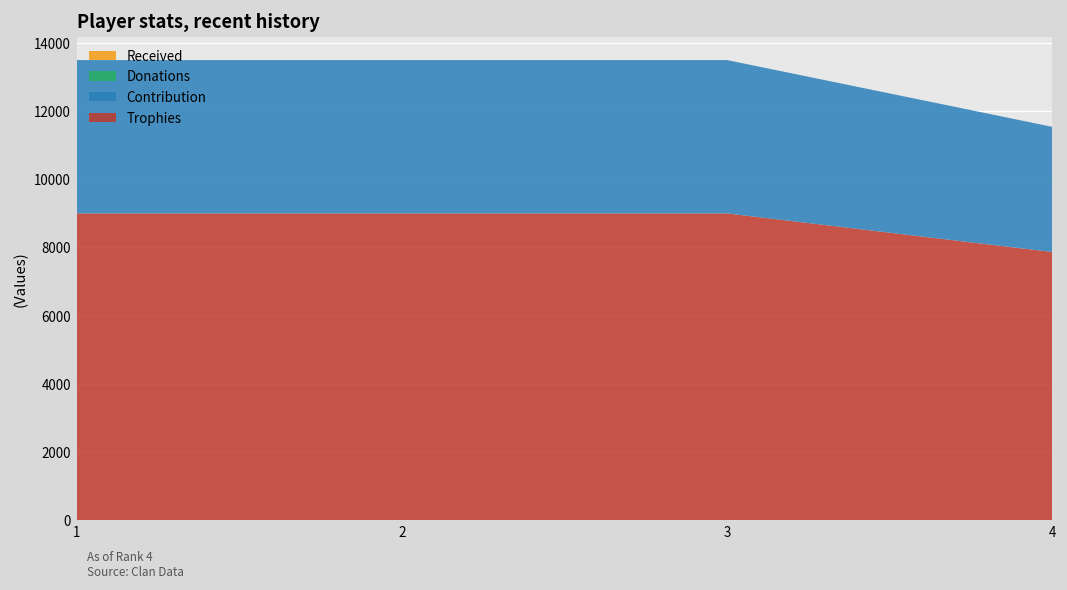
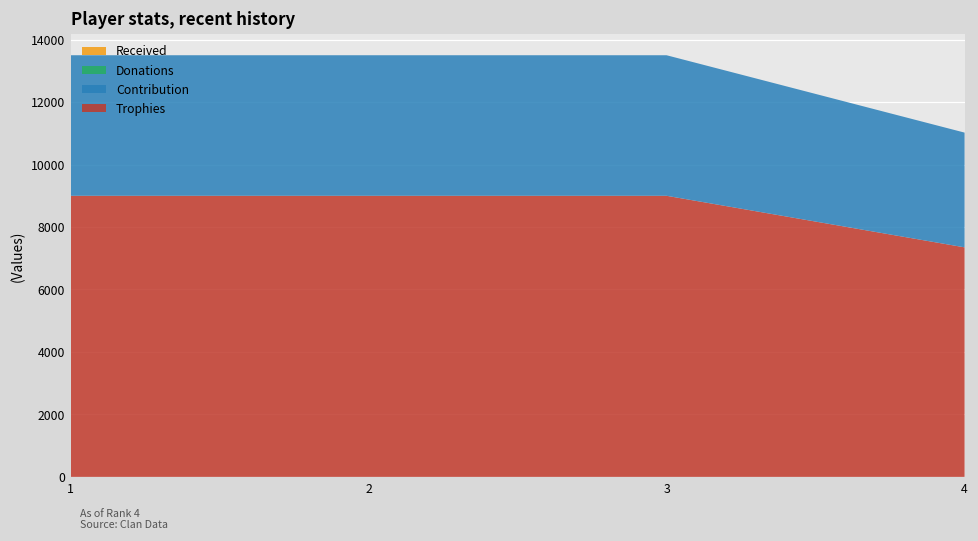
  {
    "Trophies": {
      "1": 9000,
      "2": 9000,
      "3": 9000,
-     "4": 7900
+     "4": 7300
    }
  }
